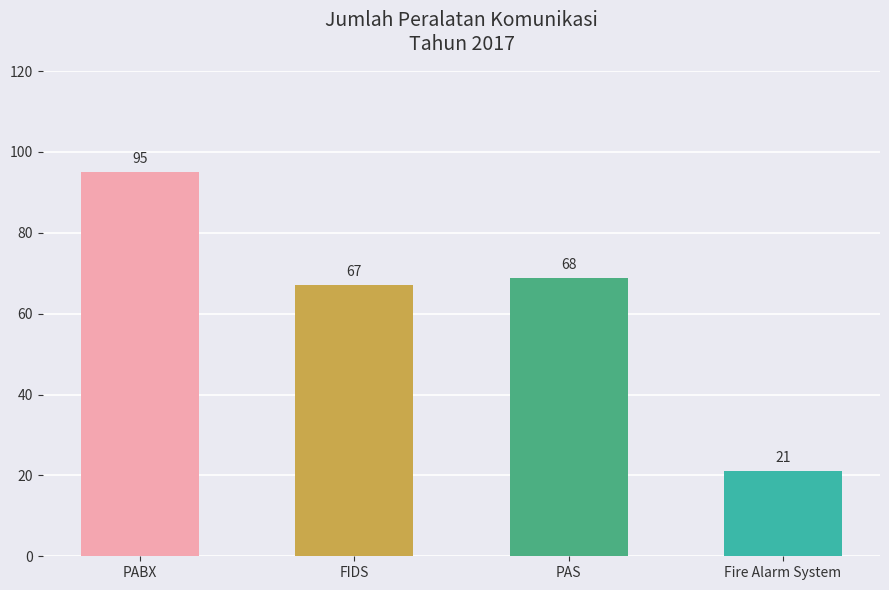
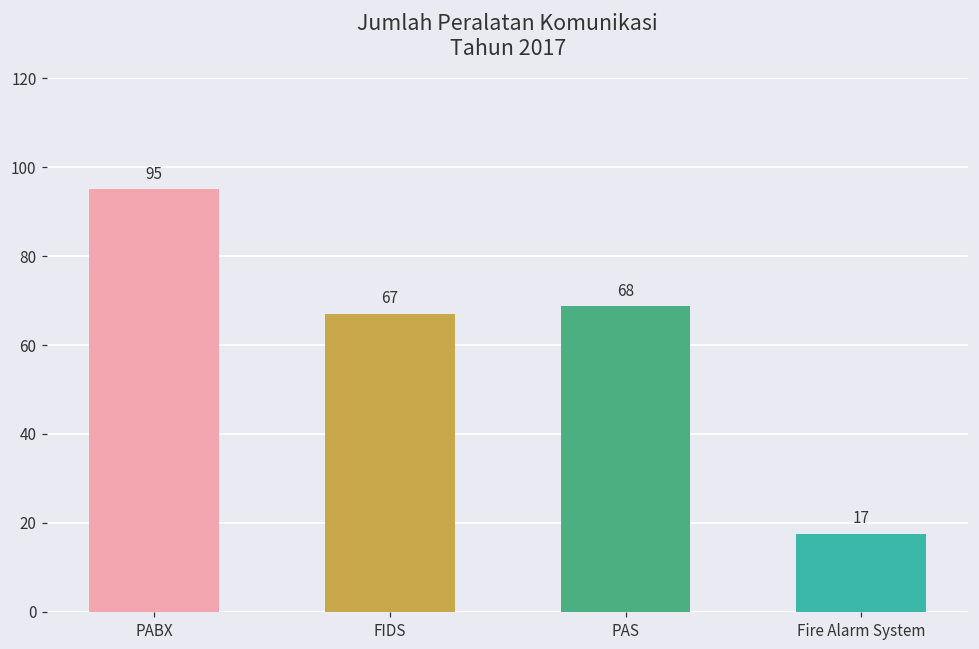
  {
    "PABX": 95,
    "FIDS": 67,
-   "Fire Alarm System": 21
+   "Fire Alarm System": 17
  }
